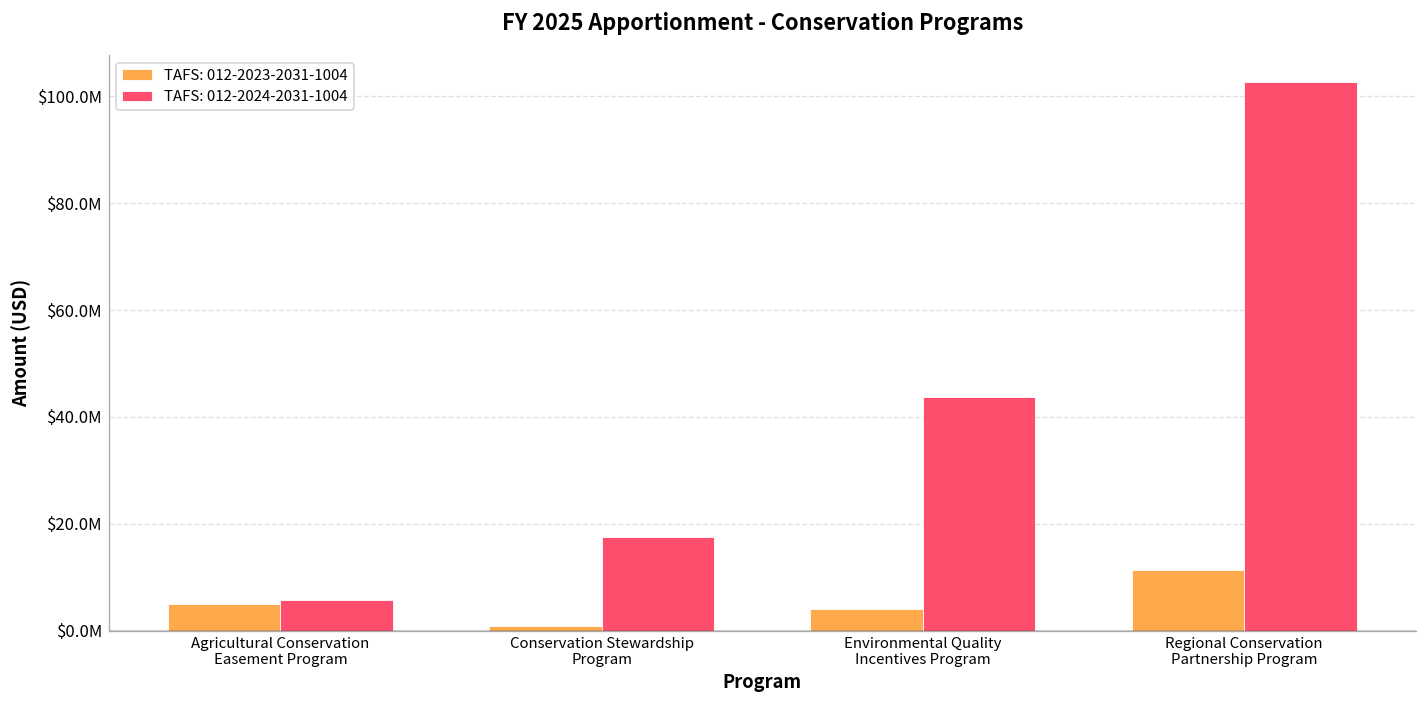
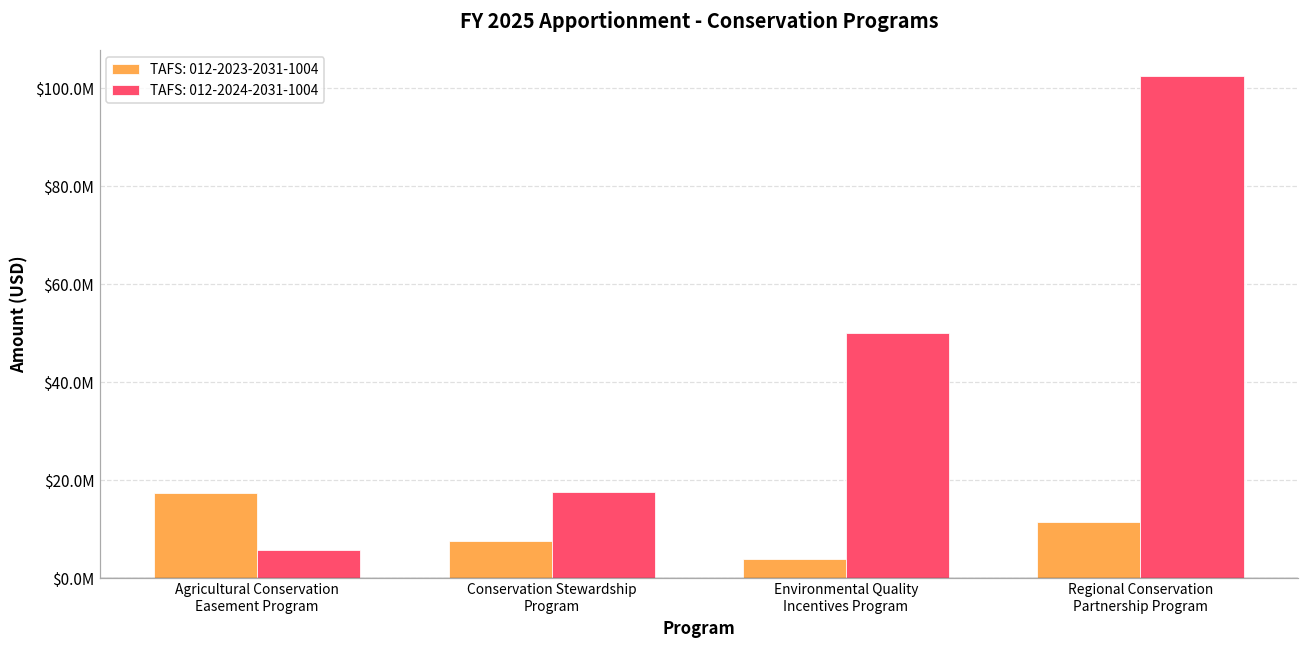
  {
    "TAFS: 012-2023-2031-1004": {
-     "Agricultural Conservation Easement Program": "$5000000",
-     "Conservation Stewardship Program": "$1000000",
+     "Agricultural Conservation Easement Program": "$17000000",
+     "Conservation Stewardship Program": "$7000000",
      "Environmental Quality Incentives Program": "$4000000",
      "Regional Conservation Partnership Program": "$11000000"
    },
    "TAFS: 012-2024-2031-1004": {
      "Agricultural Conservation Easement Program": "$6000000",
      "Conservation Stewardship Program": "$17000000",
-     "Environmental Quality Incentives Program": "$44000000",
+     "Environmental Quality Incentives Program": "$50000000",
      "Regional Conservation Partnership Program": "$103000000"
    }
  }
